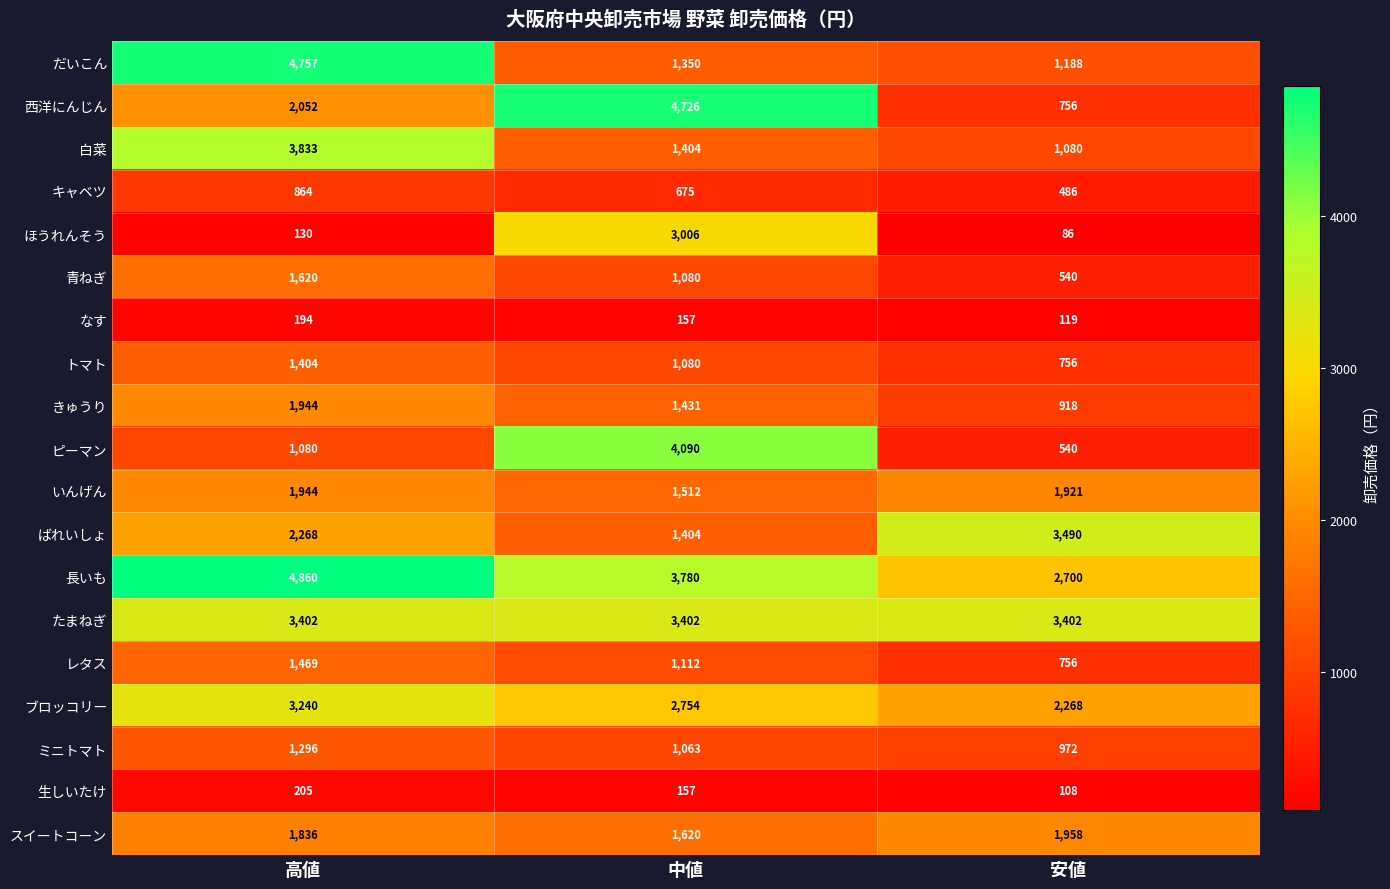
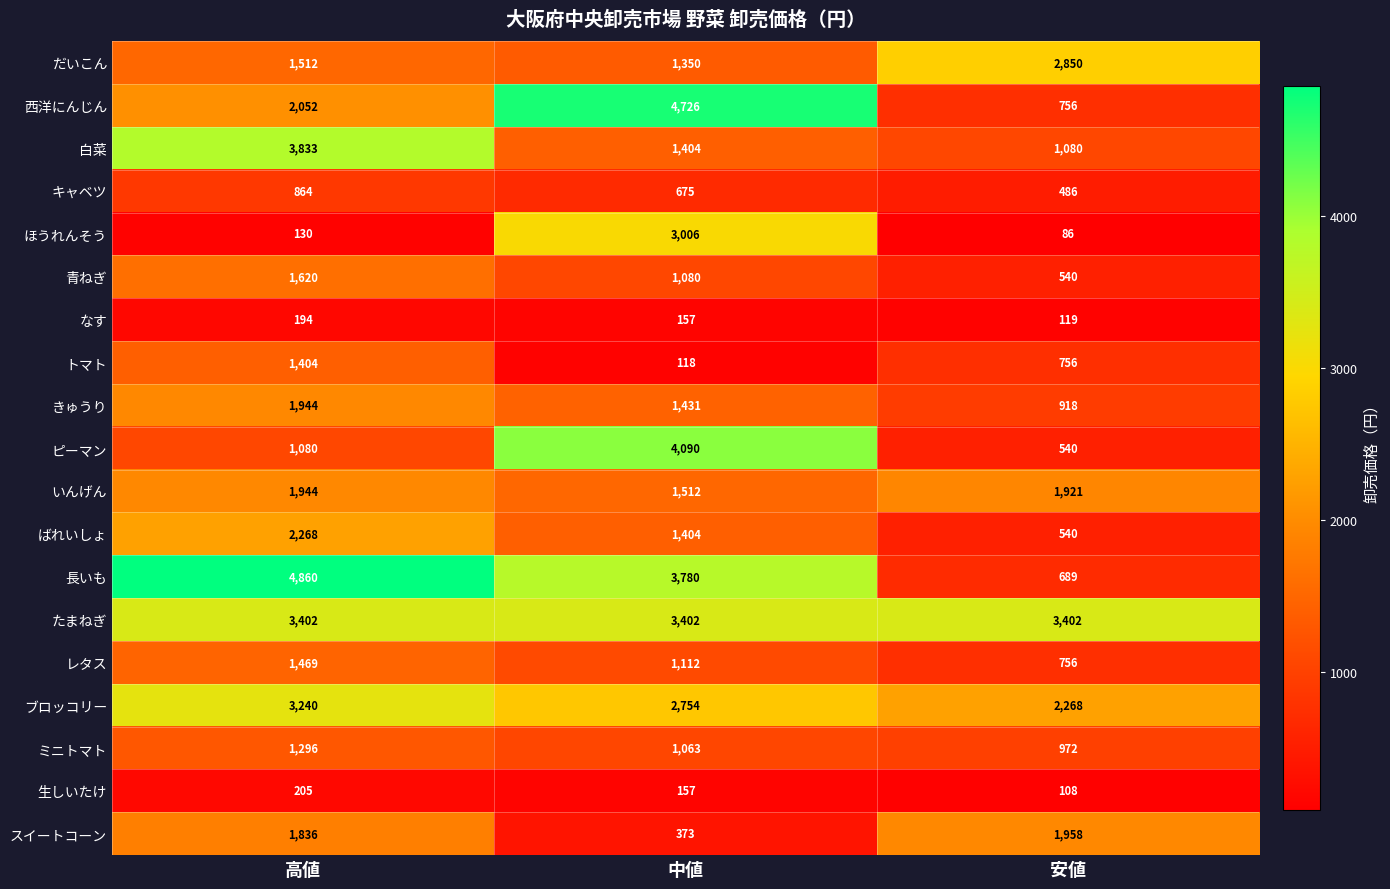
  {
    "だいこん": {
-     "高値": "4,757",
+     "高値": "1,512",
      "中値": "1,350",
-     "安値": "1,188"
+     "安値": "2,850"
    },
    "西洋にんじん": {
      "高値": "2,052",
      "中値": "4,726",
      "安値": "756"
    },
    "白菜": {
      "高値": "3,833",
      "中値": "1,404",
      "安値": "1,080"
    },
    "キャベツ": {
      "高値": "864",
      "中値": "675",
      "安値": "486"
    },
    "ほうれんそう": {
      "高値": "130",
      "中値": "3,006",
      "安値": "86"
    },
    "青ねぎ": {
      "高値": "1,620",
      "中値": "1,080",
      "安値": "540"
    },
    "なす": {
      "高値": "194",
      "中値": "157",
      "安値": "119"
    },
    "トマト": {
      "高値": "1,404",
-     "中値": "1,080",
+     "中値": "118",
      "安値": "756"
    },
    "きゅうり": {
      "高値": "1,944",
      "中値": "1,431",
      "安値": "918"
    },
    "ピーマン": {
      "高値": "1,080",
      "中値": "4,090",
      "安値": "540"
    },
    "いんげん": {
      "高値": "1,944",
      "中値": "1,512",
      "安値": "1,921"
    },
    "ばれいしょ": {
      "高値": "2,268",
      "中値": "1,404",
-     "安値": "3,490"
+     "安値": "540"
    },
    "長いも": {
      "高値": "4,860",
      "中値": "3,780",
-     "安値": "2,700"
+     "安値": "689"
    },
    "たまねぎ": {
      "高値": "3,402",
      "中値": "3,402",
      "安値": "3,402"
    },
    "レタス": {
      "高値": "1,469",
      "中値": "1,112",
      "安値": "756"
    },
    "ブロッコリー": {
      "高値": "3,240",
      "中値": "2,754",
      "安値": "2,268"
    },
    "ミニトマト": {
      "高値": "1,296",
      "中値": "1,063",
      "安値": "972"
    },
    "生しいたけ": {
      "高値": "205",
      "中値": "157",
      "安値": "108"
    },
    "スイートコーン": {
      "高値": "1,836",
-     "中値": "1,620",
+     "中値": "373",
      "安値": "1,958"
    }
  }
